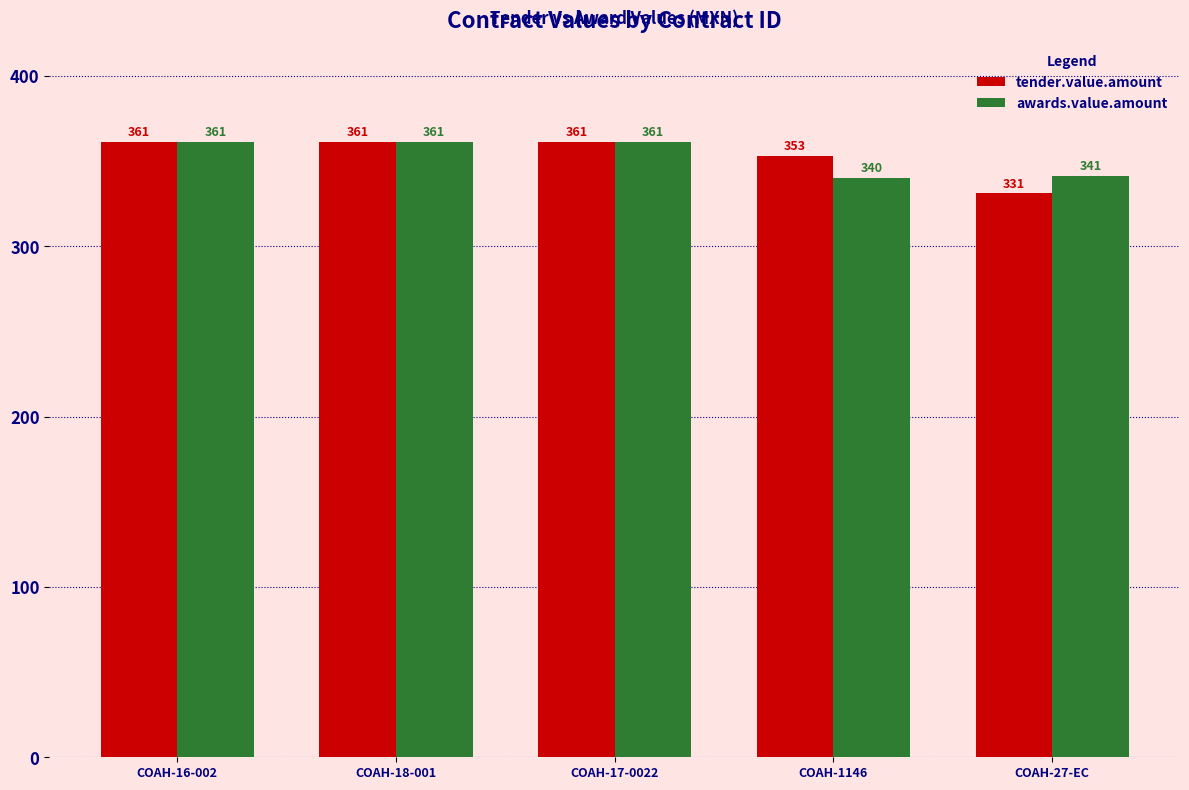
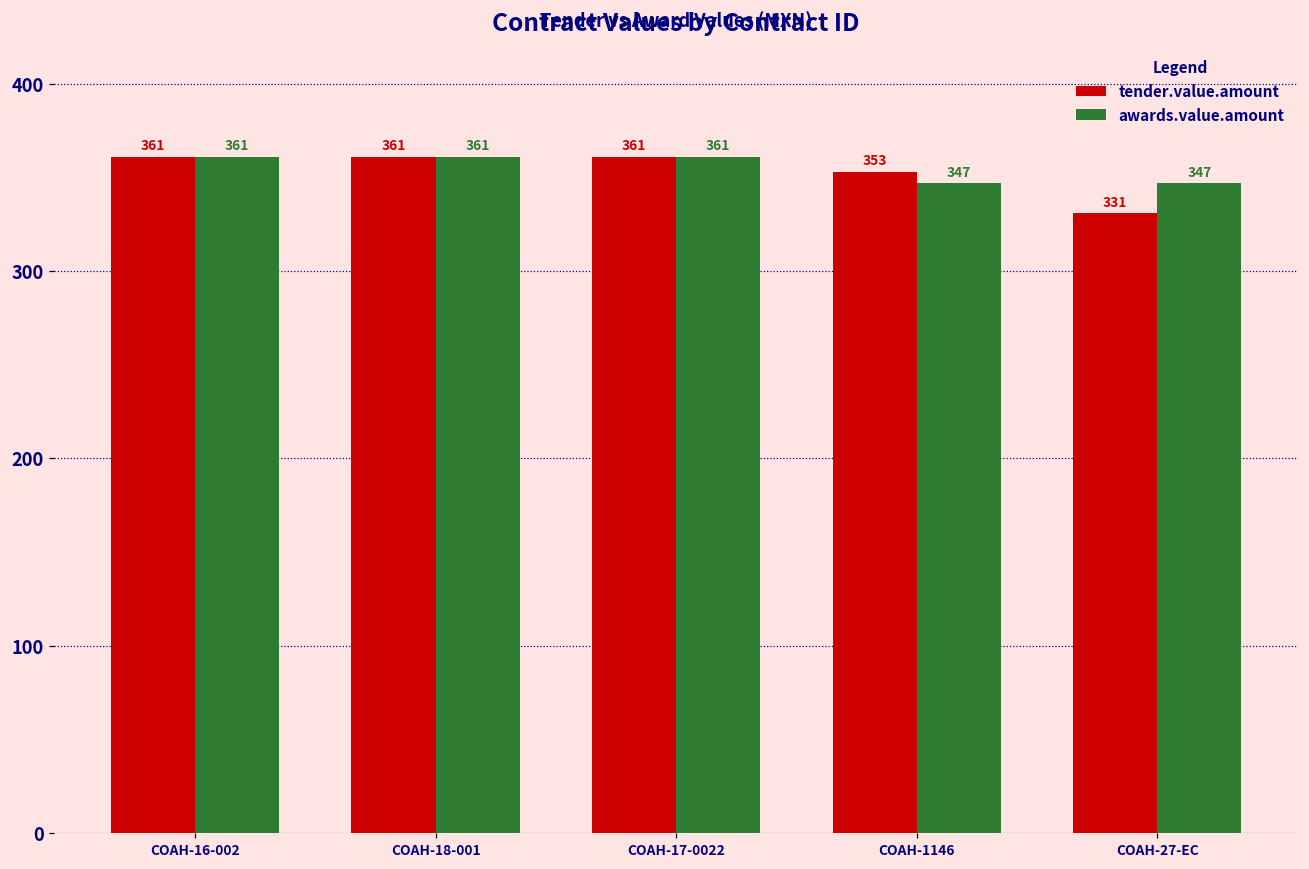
  {
    "tender.value.amount": {
      "COAH-16-002": 361,
      "COAH-18-001": 361,
      "COAH-17-0022": 361,
      "COAH-1146": 353,
      "COAH-27-EC": 331
    },
    "awards.value.amount": {
      "COAH-16-002": 361,
      "COAH-18-001": 361,
      "COAH-17-0022": 361,
-     "COAH-1146": 340,
-     "COAH-27-EC": 341
+     "COAH-1146": 347,
+     "COAH-27-EC": 347
    }
  }
